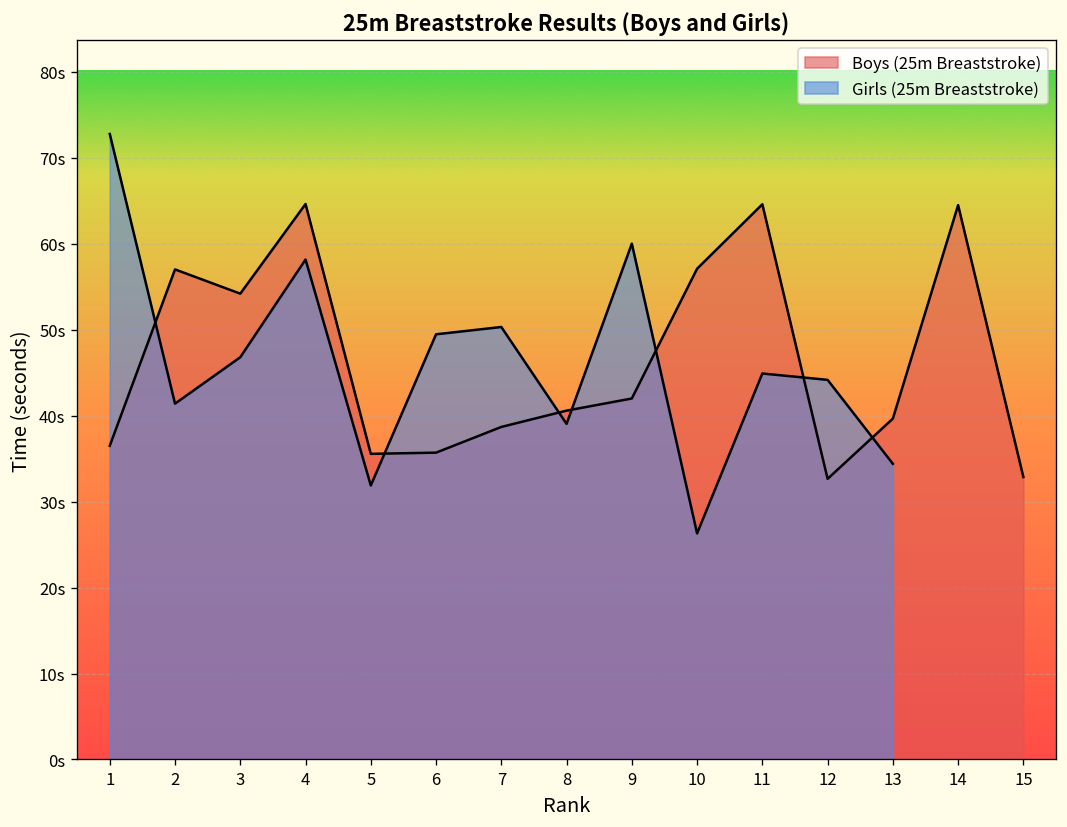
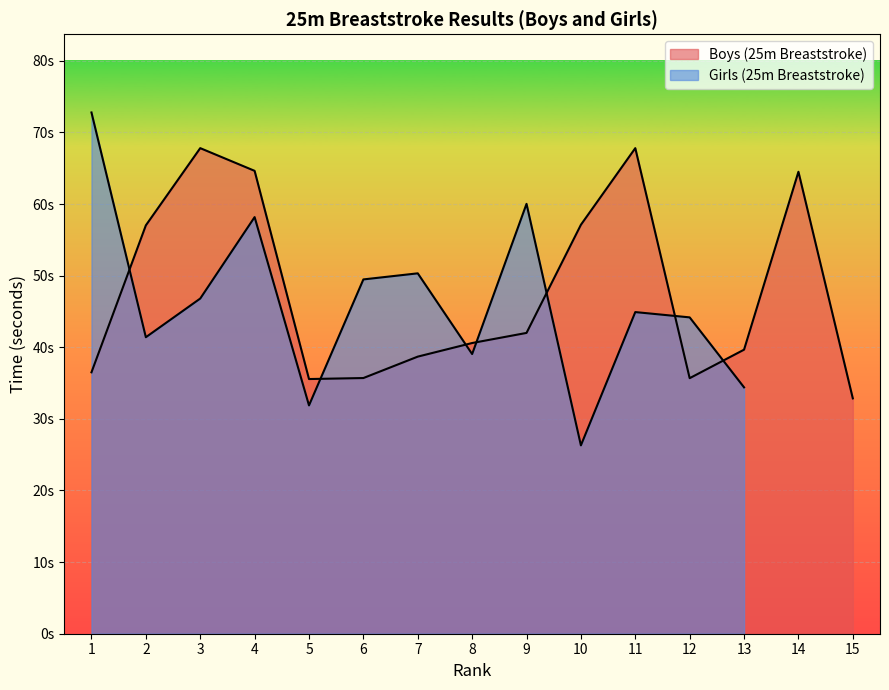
  {
    "Boys (25m Breaststroke)": {
      "1": "37s",
      "2": "57s",
-     "3": "54s",
+     "3": "68s",
      "4": "65s",
      "5": "36s",
      "6": "36s",
      "7": "39s",
      "8": "41s",
      "9": "42s",
      "10": "57s",
-     "11": "65s",
-     "12": "33s",
+     "11": "68s",
+     "12": "36s",
      "13": "40s",
      "14": "65s",
      "15": "33s"
    },
    "Girls (25m Breaststroke)": {
      "1": "73s",
      "2": "41s",
      "3": "47s",
      "4": "58s",
      "5": "32s",
      "6": "49s",
      "7": "50s",
      "8": "39s",
      "9": "60s",
      "10": "26s",
      "11": "45s",
      "12": "44s",
      "13": "34s"
    }
  }
